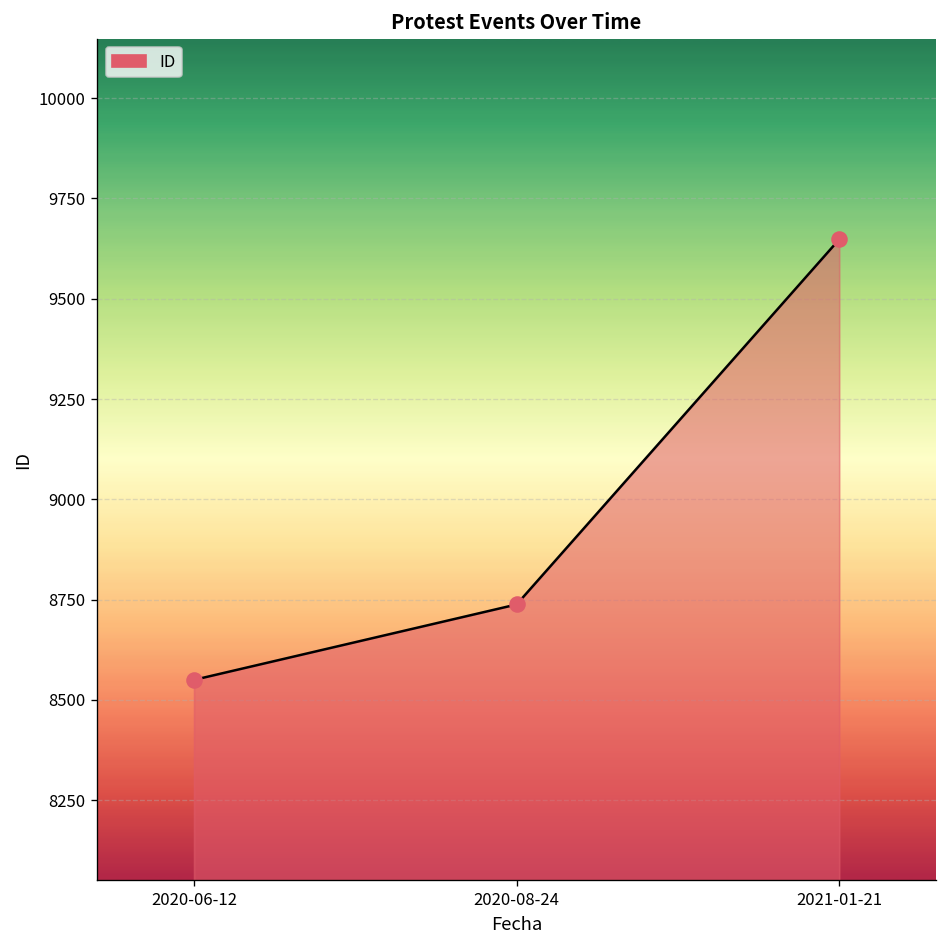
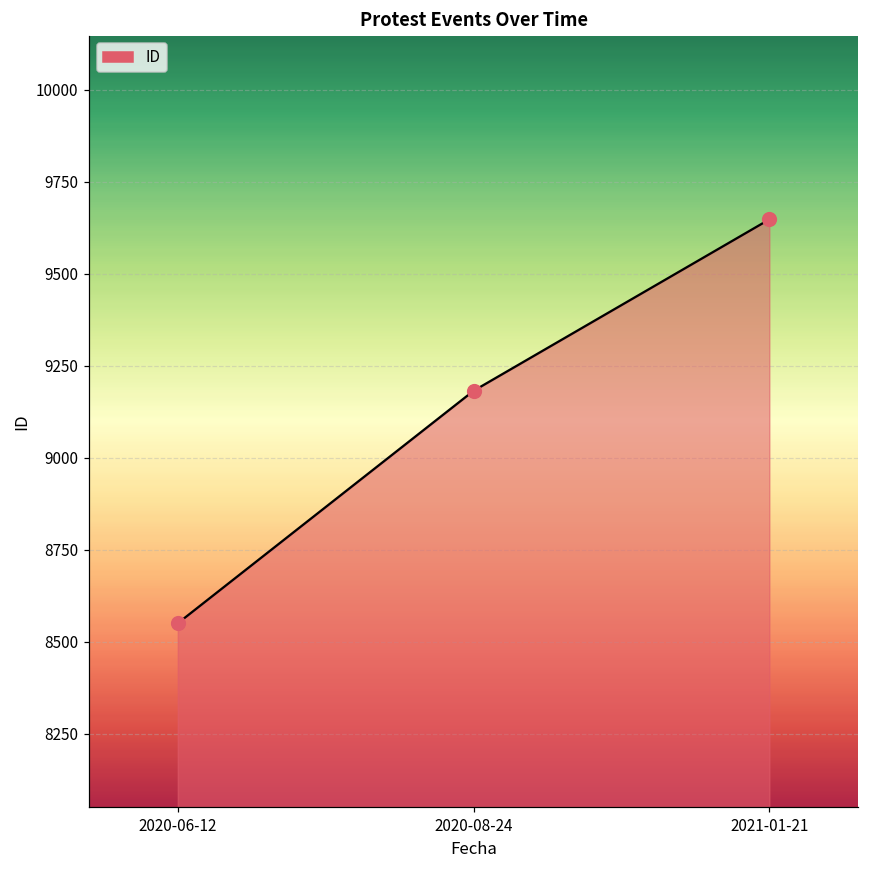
  {
    "2020-06-12": 8550,
-   "2020-08-24": 8740,
+   "2020-08-24": 9180,
    "2021-01-21": 9650
  }
